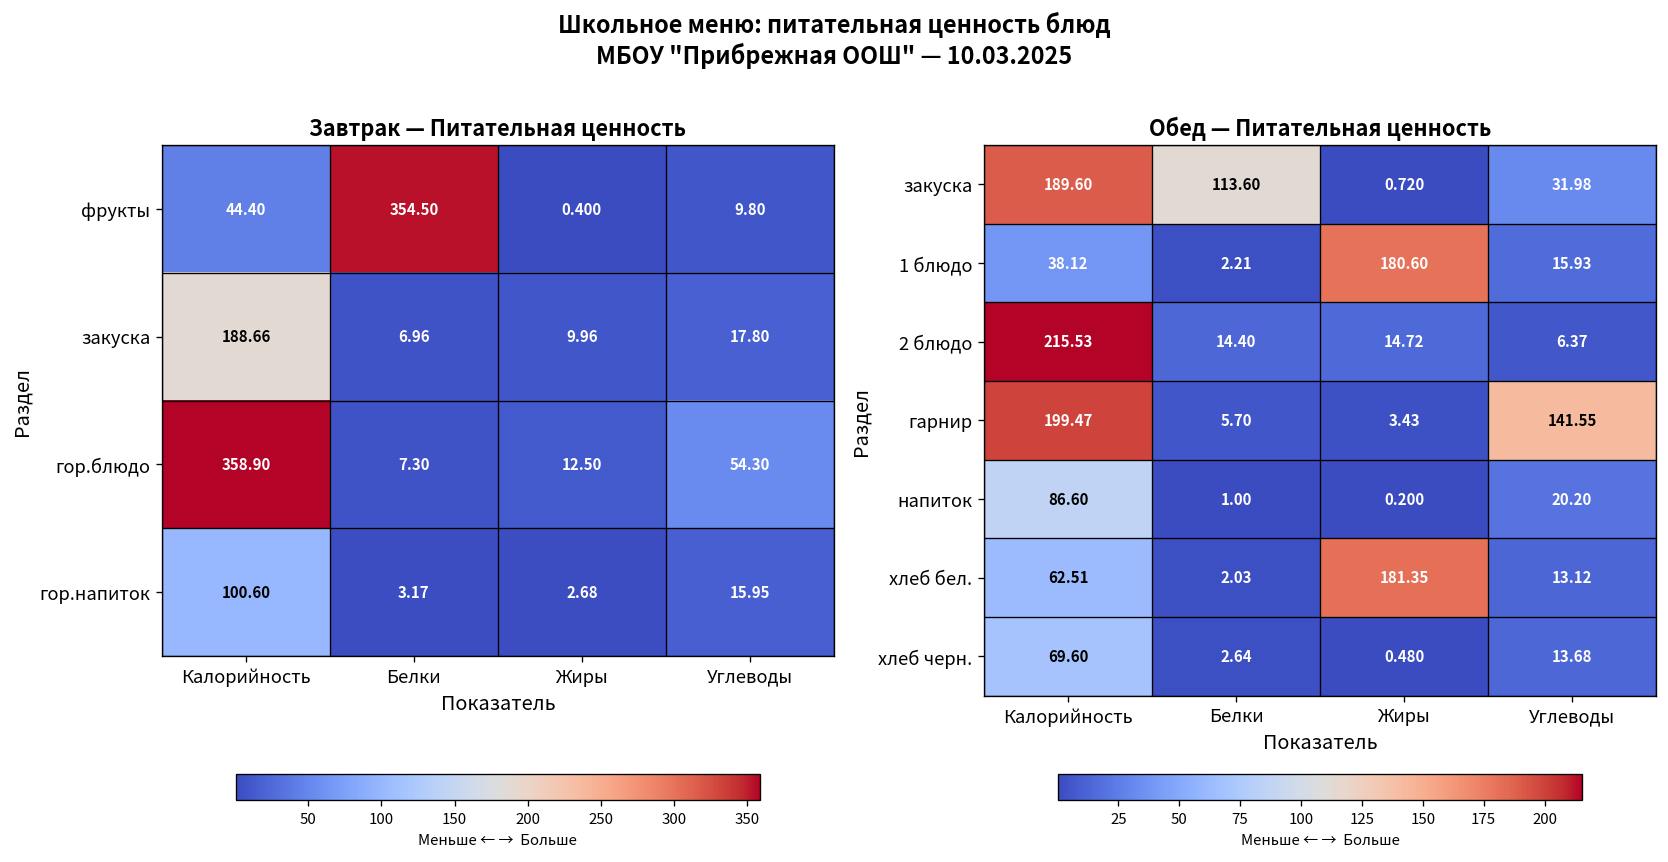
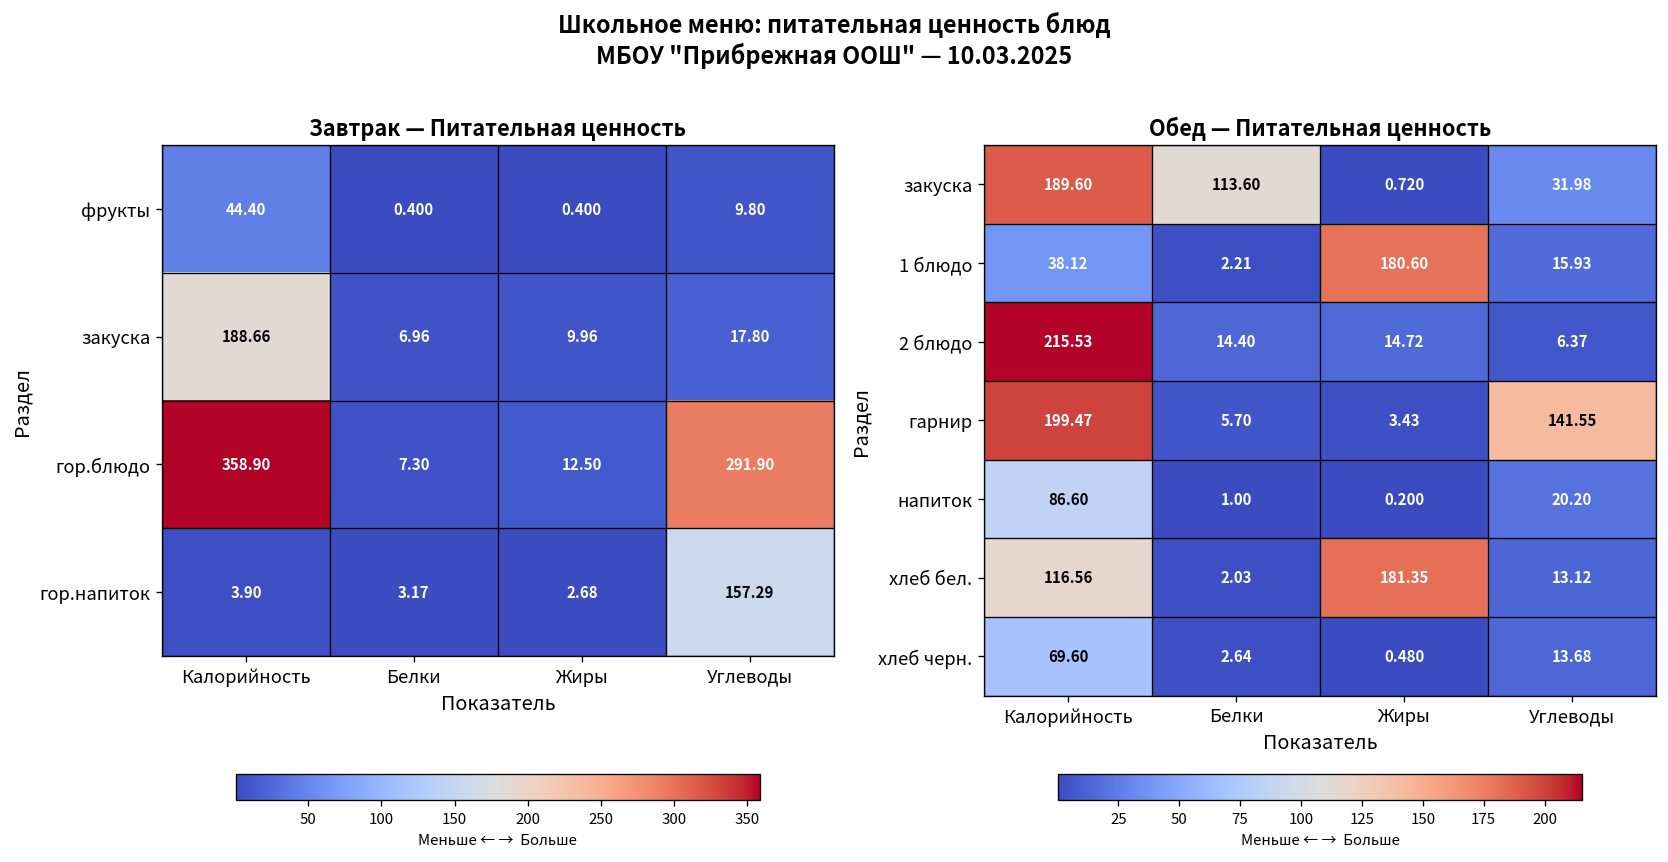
  {
    "Завтрак — Питательная ценность": {
      "фрукты": {
        "Калорийность": 44.40,
-       "Белки": 354.50,
+       "Белки": 0.400,
        "Жиры": 0.400,
        "Углеводы": 9.80
      },
      "закуска": {
        "Калорийность": 188.66,
        "Белки": 6.96,
        "Жиры": 9.96,
        "Углеводы": 17.80
      },
      "гор.блюдо": {
        "Калорийность": 358.90,
        "Белки": 7.30,
        "Жиры": 12.50,
-       "Углеводы": 54.30
+       "Углеводы": 291.90
      },
      "гор.напиток": {
-       "Калорийность": 100.60,
+       "Калорийность": 3.90,
        "Белки": 3.17,
        "Жиры": 2.68,
-       "Углеводы": 15.95
+       "Углеводы": 157.29
      }
    },
    "Обед — Питательная ценность": {
      "закуска": {
        "Калорийность": 189.60,
        "Белки": 113.60,
        "Жиры": 0.720,
        "Углеводы": 31.98
      },
      "1 блюдо": {
        "Калорийность": 38.12,
        "Белки": 2.21,
        "Жиры": 180.60,
        "Углеводы": 15.93
      },
      "2 блюдо": {
        "Калорийность": 215.53,
        "Белки": 14.40,
        "Жиры": 14.72,
        "Углеводы": 6.37
      },
      "гарнир": {
        "Калорийность": 199.47,
        "Белки": 5.70,
        "Жиры": 3.43,
        "Углеводы": 141.55
      },
      "напиток": {
        "Калорийность": 86.60,
        "Белки": 1.00,
        "Жиры": 0.200,
        "Углеводы": 20.20
      },
      "хлеб бел.": {
-       "Калорийность": 62.51,
+       "Калорийность": 116.56,
        "Белки": 2.03,
        "Жиры": 181.35,
        "Углеводы": 13.12
      },
      "хлеб черн.": {
        "Калорийность": 69.60,
        "Белки": 2.64,
        "Жиры": 0.480,
        "Углеводы": 13.68
      }
    }
  }
